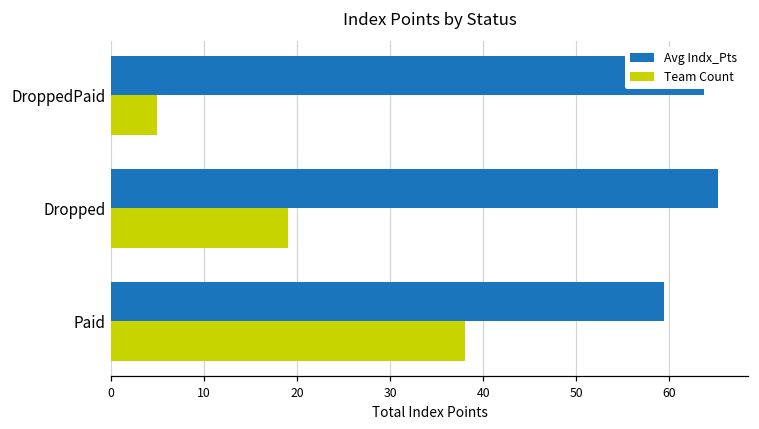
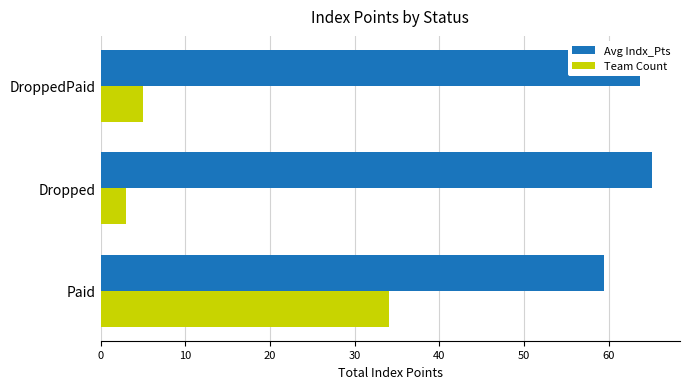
  {
    "Avg Indx_Pts": {
      "Dropped": 65,
      "Paid": 59
    },
    "Team Count": {
      "DroppedPaid": 5,
-     "Dropped": 19,
-     "Paid": 38
+     "Dropped": 3,
+     "Paid": 34
    }
  }
